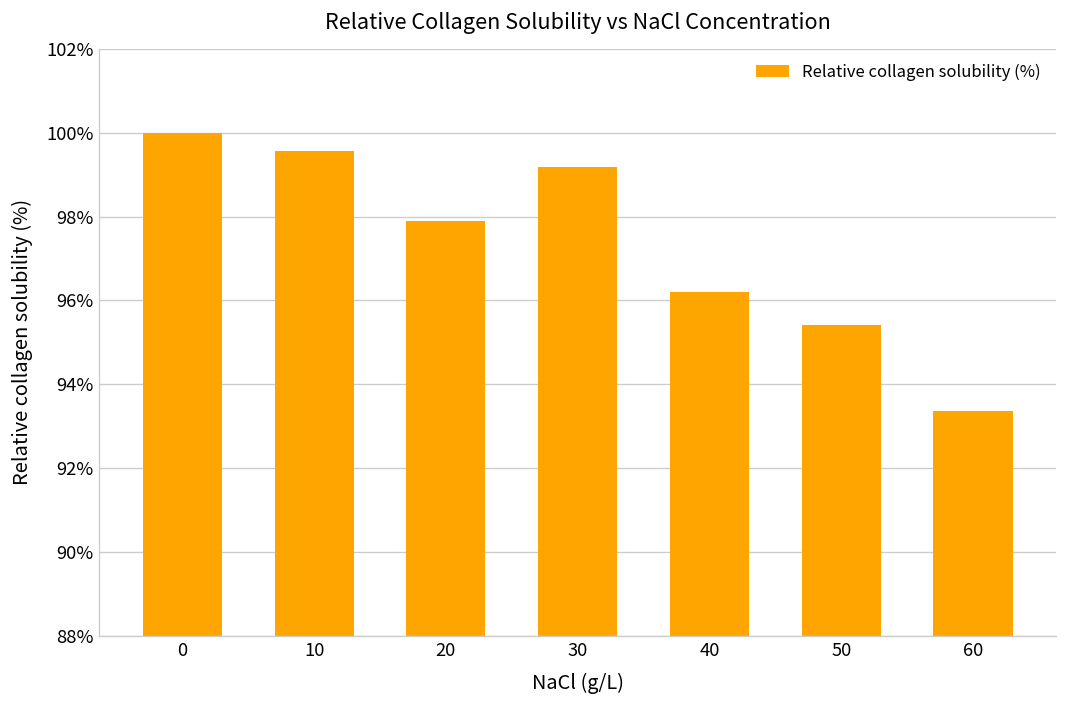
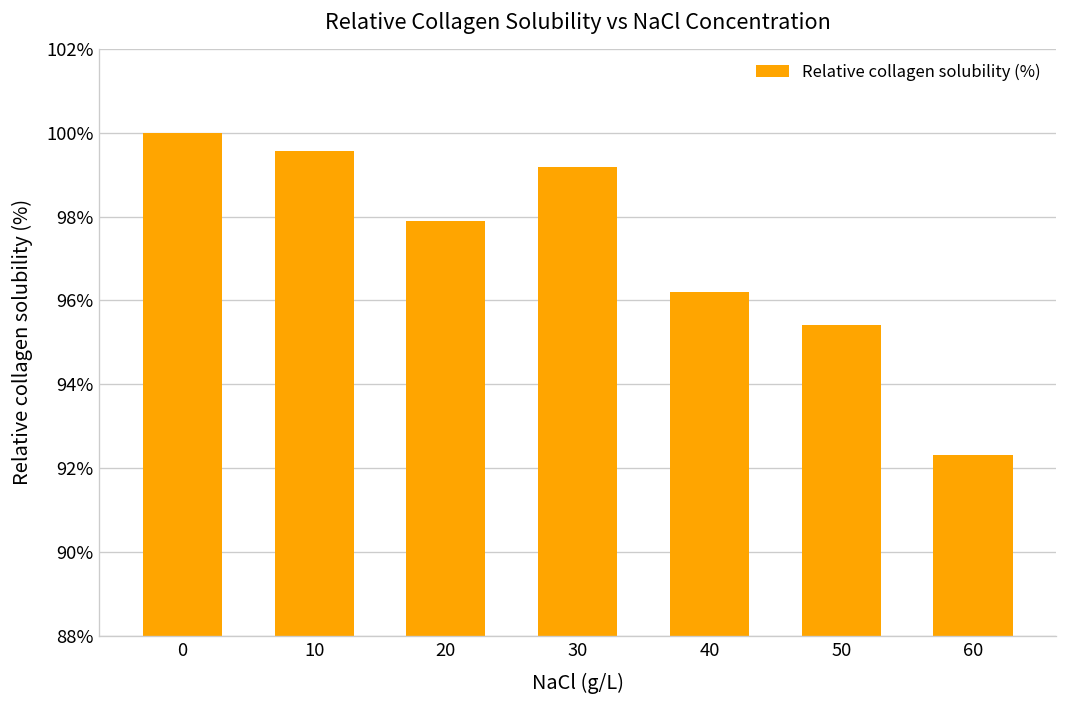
  {
    "0": "100.0%",
    "10": "99.6%",
    "20": "97.9%",
    "30": "99.2%",
    "40": "96.2%",
    "50": "95.4%",
-   "60": "93.4%"
+   "60": "92.3%"
  }
